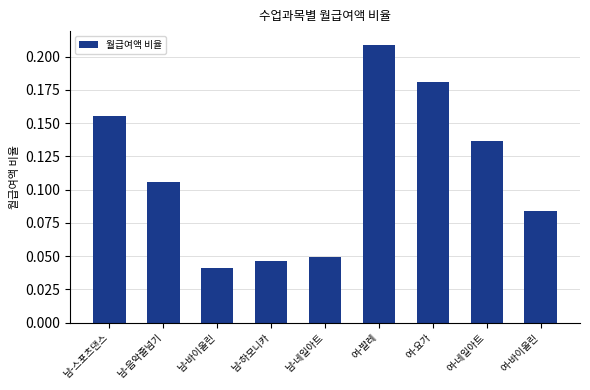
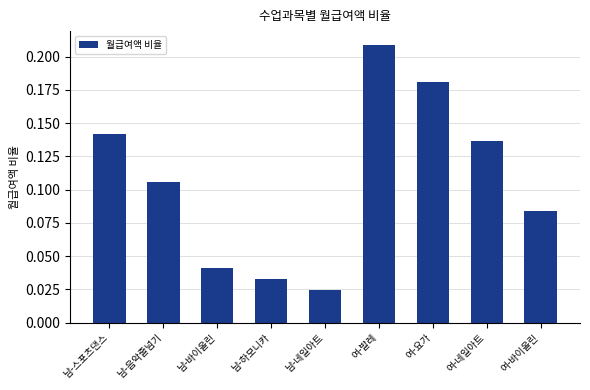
  {
-   "남-스포츠댄스": 0.156,
+   "남-스포츠댄스": 0.141,
    "남-음악줄넘기": 0.106,
    "남-바이올린": 0.041,
-   "남-하모니카": 0.046,
-   "남-네일아트": 0.050,
+   "남-하모니카": 0.033,
+   "남-네일아트": 0.025,
    "여-발레": 0.209,
    "여-요가": 0.181,
    "여-네일아트": 0.136,
    "여-바이올린": 0.084
  }
